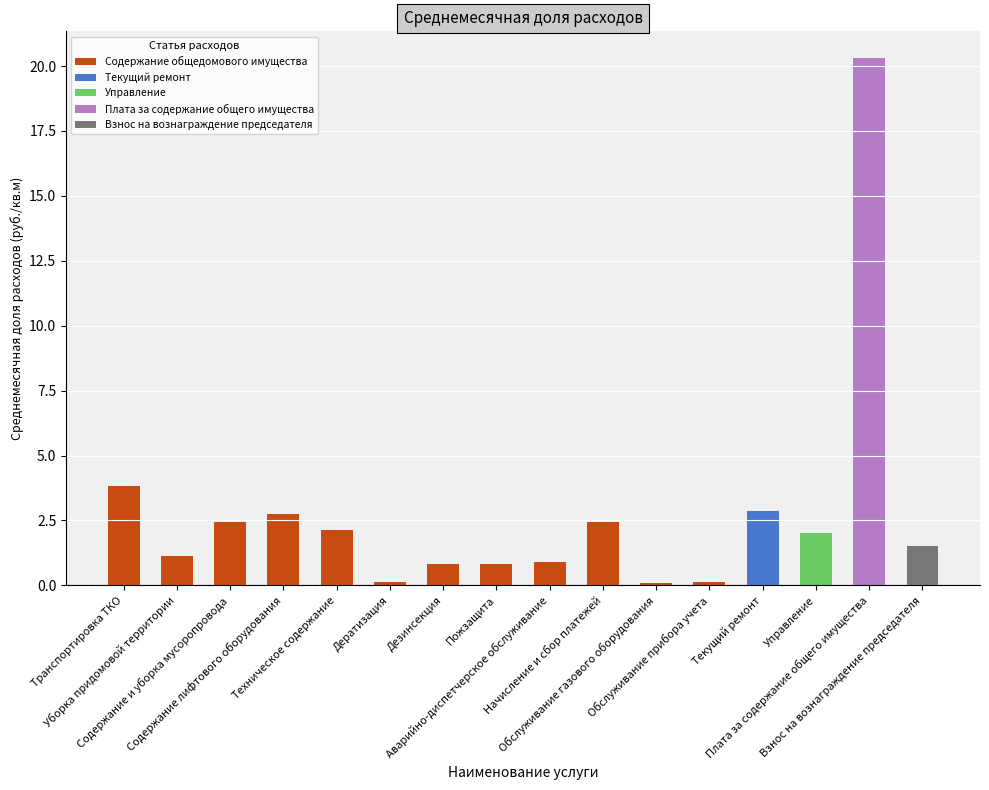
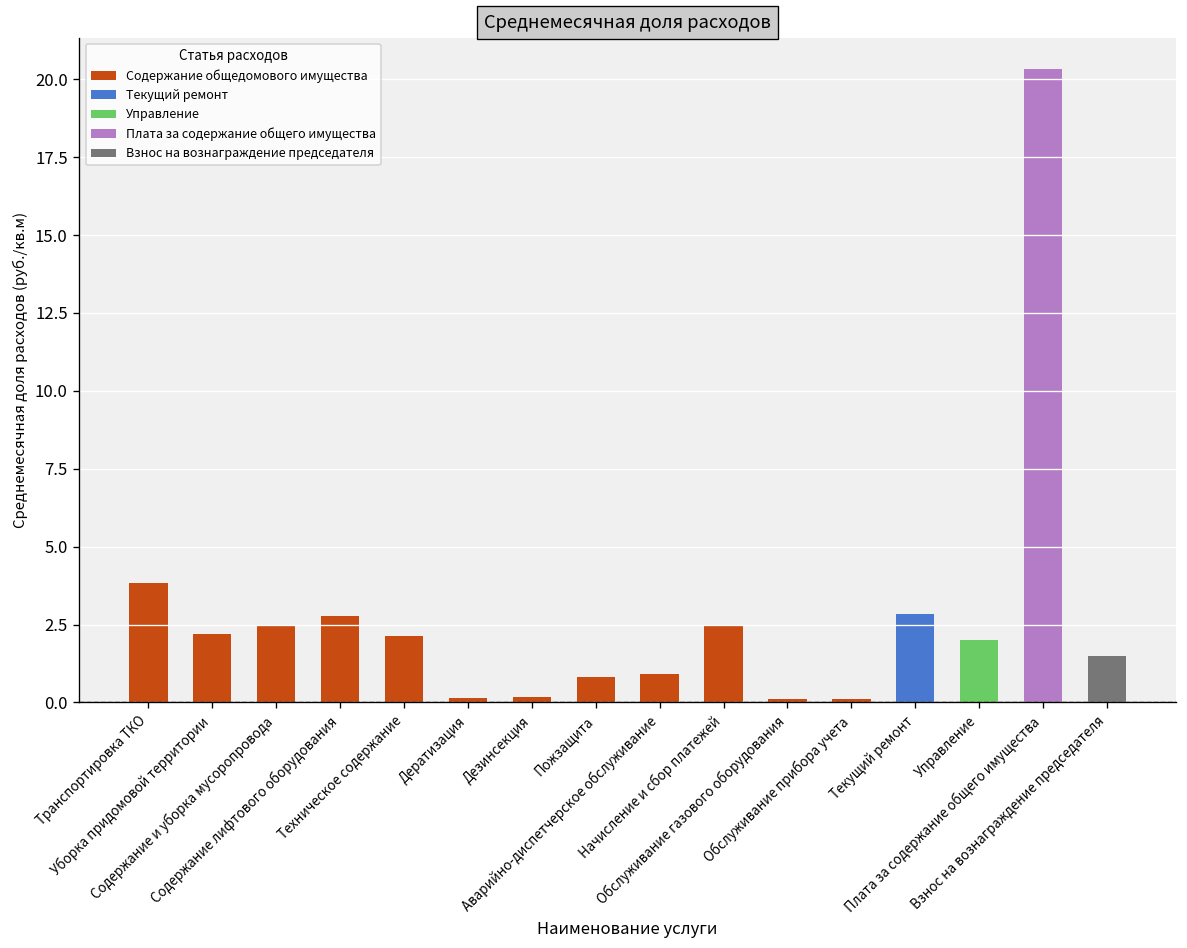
  {
    "Содержание общедомового имущества": {
      "Транспортировка ТКО": 3.8,
-     "Уборка придомовой территории": 1.1,
+     "Уборка придомовой территории": 2.2,
      "Содержание и уборка мусоропровода": 2.5,
      "Содержание лифтового оборудования": 2.8,
      "Техническое содержание": 2.1,
      "Дератизация": 0.1,
-     "Дезинсекция": 0.8,
+     "Дезинсекция": 0.2,
      "Пожзащита": 0.8,
      "Аварийно-диспетчерское обслуживание": 0.9,
      "Начисление и сбор платежей": 2.5,
      "Обслуживание газового оборудования": 0.1,
      "Обслуживание прибора учета": 0.1
    },
    "Текущий ремонт": {
      "Текущий ремонт": 2.9
    },
    "Управление": {
      "Управление": 2.0
    },
    "Плата за содержание общего имущества": {
      "Плата за содержание общего имущества": 20.3
    },
    "Взнос на вознаграждение председателя": {
      "Взнос на вознаграждение председателя": 1.5
    }
  }
